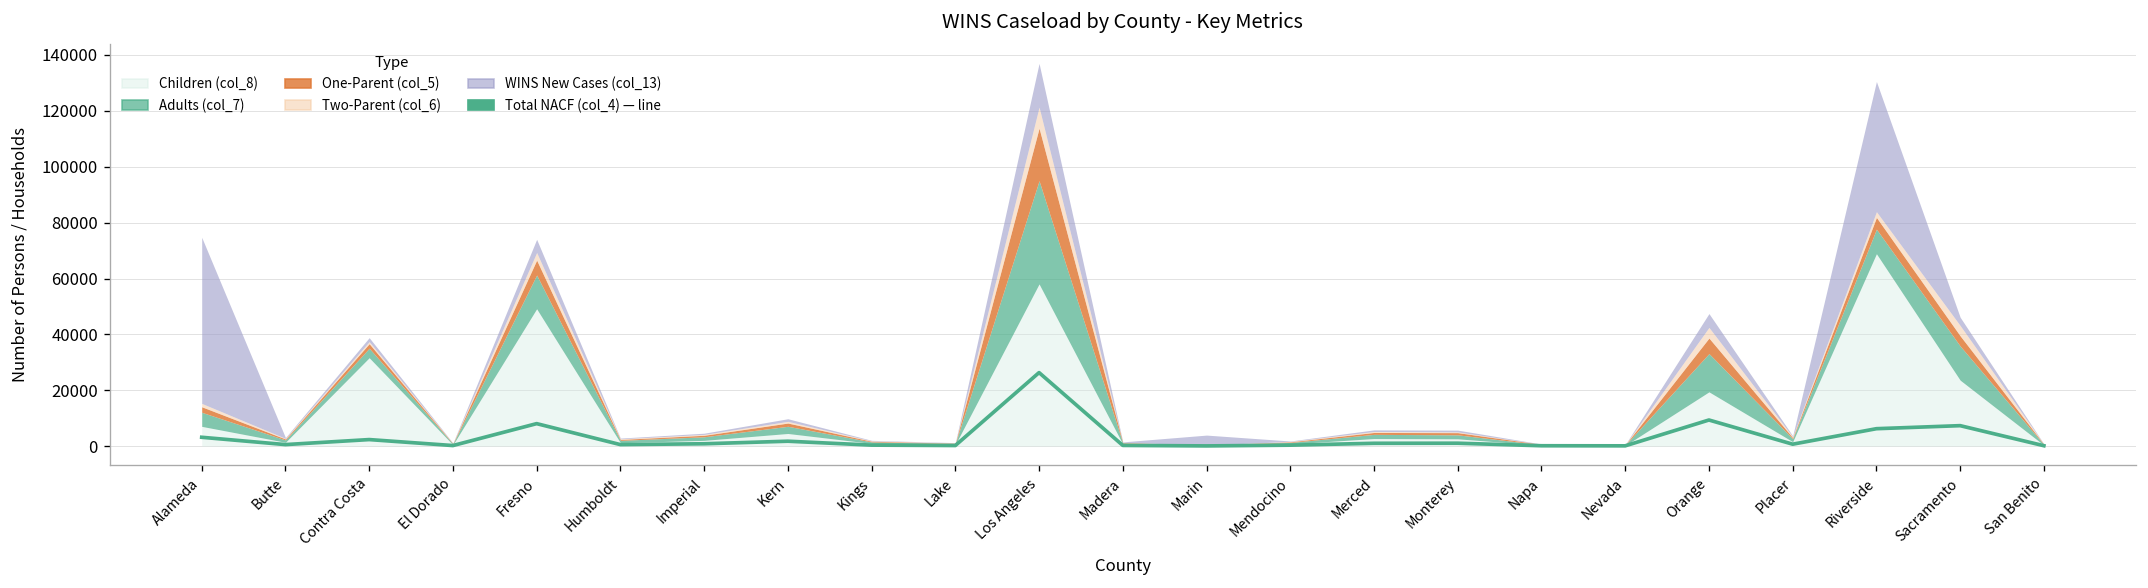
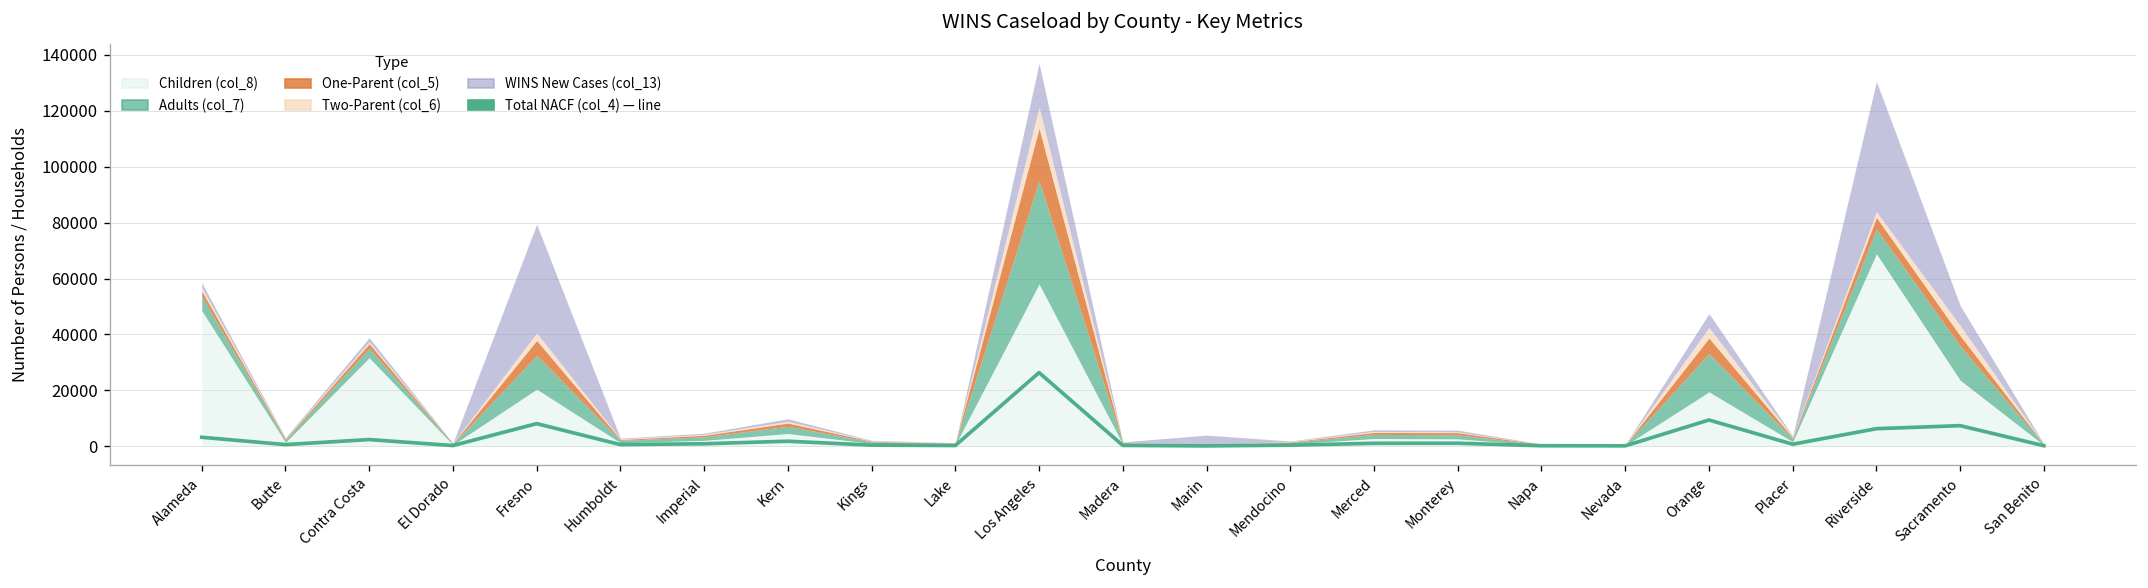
  {
    "Children (col_8)": {
-     "Alameda": 7000,
+     "Alameda": 49000,
      "Contra Costa": 32000,
-     "Fresno": 49000,
+     "Fresno": 20000,
      "Imperial": 2000,
      "Kern": 5000,
      "Los Angeles": 58000,
      "Merced": 3000,
      "Monterey": 3000,
      "Orange": 19000,
      "Riverside": 69000,
      "Sacramento": 24000
    },
    "WINS New Cases (col_13)": {
-     "Alameda": 59000,
+     "Alameda": 2000,
      "Contra Costa": 1000,
-     "Fresno": 5000,
+     "Fresno": 39000,
      "Los Angeles": 16000,
      "Marin": 4000,
      "Orange": 5000,
      "Riverside": 47000,
-     "Sacramento": 3000
+     "Sacramento": 7000
    }
  }
